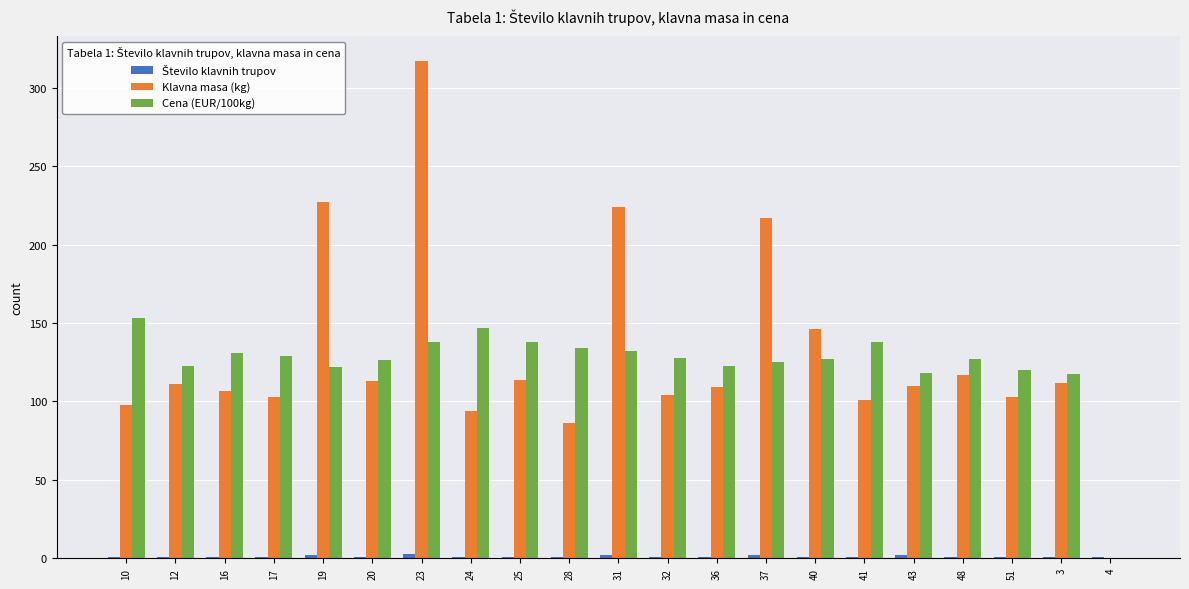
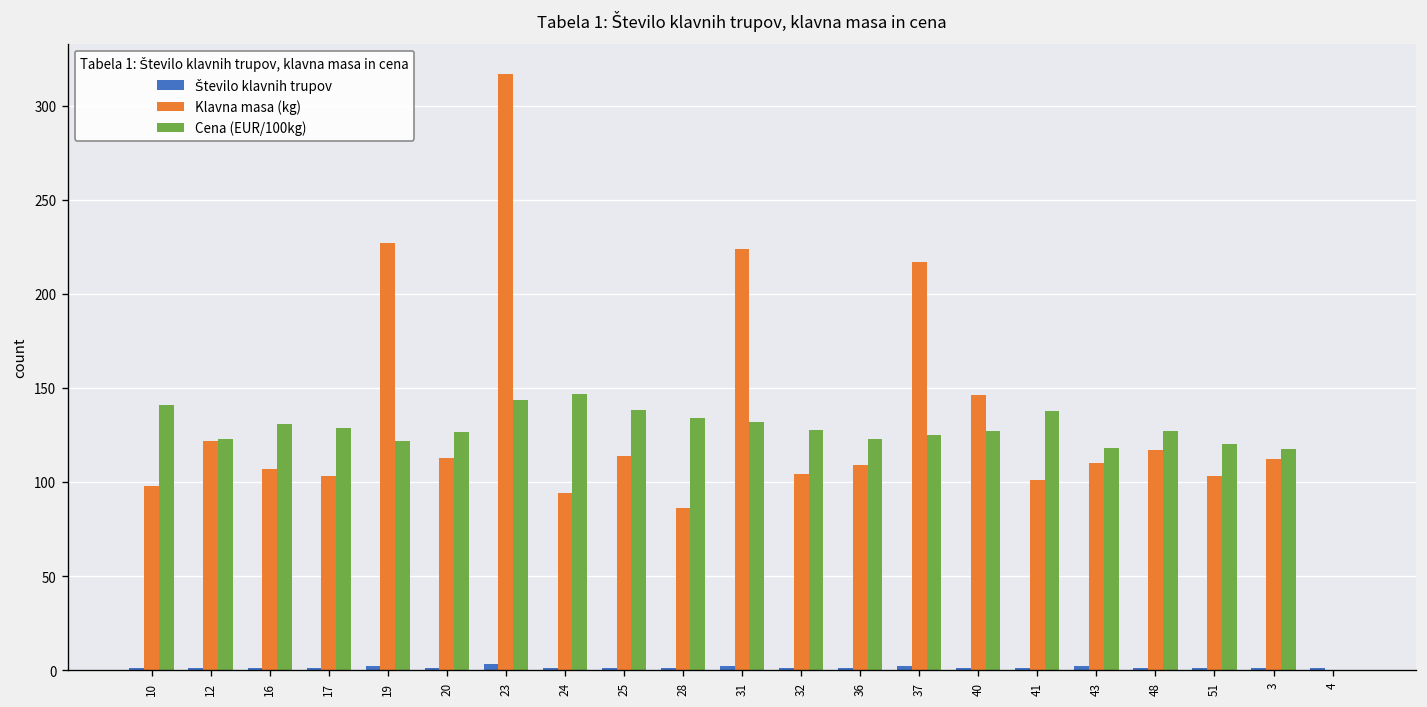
  {
    "Število klavnih trupov": {
      "19": 2,
      "23": 3,
      "31": 2,
      "37": 2,
      "43": 2
    },
    "Klavna masa (kg)": {
      "10": 98,
-     "12": 111,
+     "12": 122,
      "16": 107,
      "17": 103,
      "19": 227,
      "20": 113,
      "23": 317,
      "24": 94,
      "25": 114,
      "28": 86,
      "31": 224,
      "32": 104,
      "36": 109,
      "37": 217,
      "40": 146,
      "41": 101,
      "43": 110,
      "48": 117,
      "51": 103,
      "3": 112,
      "4": 0
    },
    "Cena (EUR/100kg)": {
-     "10": 153,
+     "10": 141,
      "12": 123,
      "16": 131,
      "17": 129,
      "19": 122,
      "20": 127,
-     "23": 138,
+     "23": 144,
      "24": 147,
      "25": 138,
      "28": 134,
      "31": 132,
      "32": 128,
      "36": 123,
      "37": 125,
      "40": 127,
      "41": 138,
      "43": 118,
      "48": 127,
      "51": 120,
      "3": 117,
      "4": 0
    }
  }
